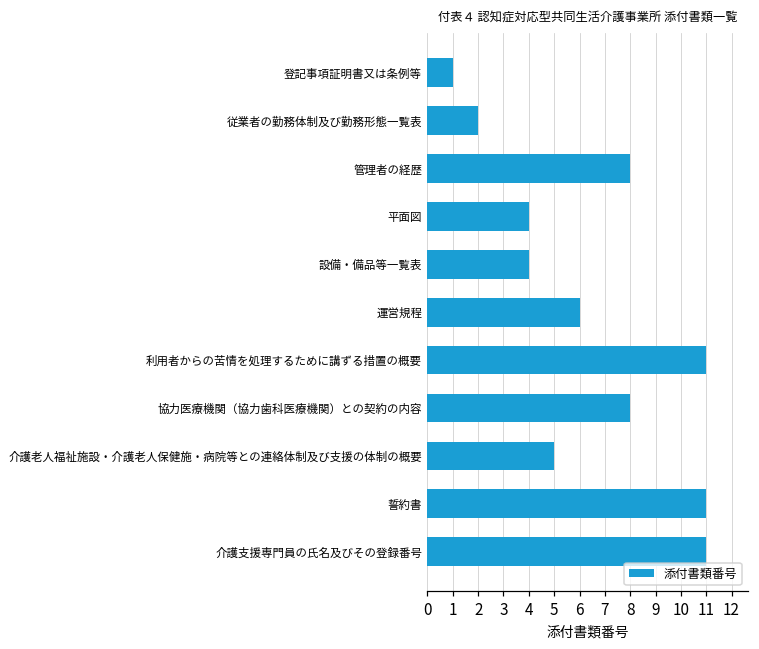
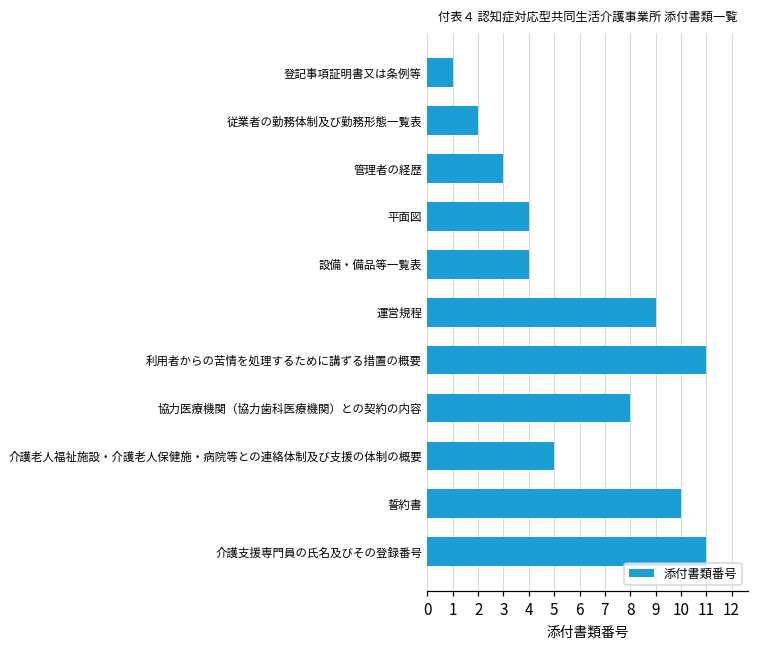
  {
    "登記事項証明書又は条例等": 1,
    "従業者の勤務体制及び勤務形態一覧表": 2,
-   "管理者の経歴": 8,
+   "管理者の経歴": 3,
    "平面図": 4,
    "設備・備品等一覧表": 4,
-   "運営規程": 6,
+   "運営規程": 9,
    "利用者からの苦情を処理するために講ずる措置の概要": 11,
    "協力医療機関（協力歯科医療機関）との契約の内容": 8,
    "介護老人福祉施設・介護老人保健施・病院等との連絡体制及び支援の体制の概要": 5,
-   "誓約書": 11,
+   "誓約書": 10,
    "介護支援専門員の氏名及びその登録番号": 11
  }
